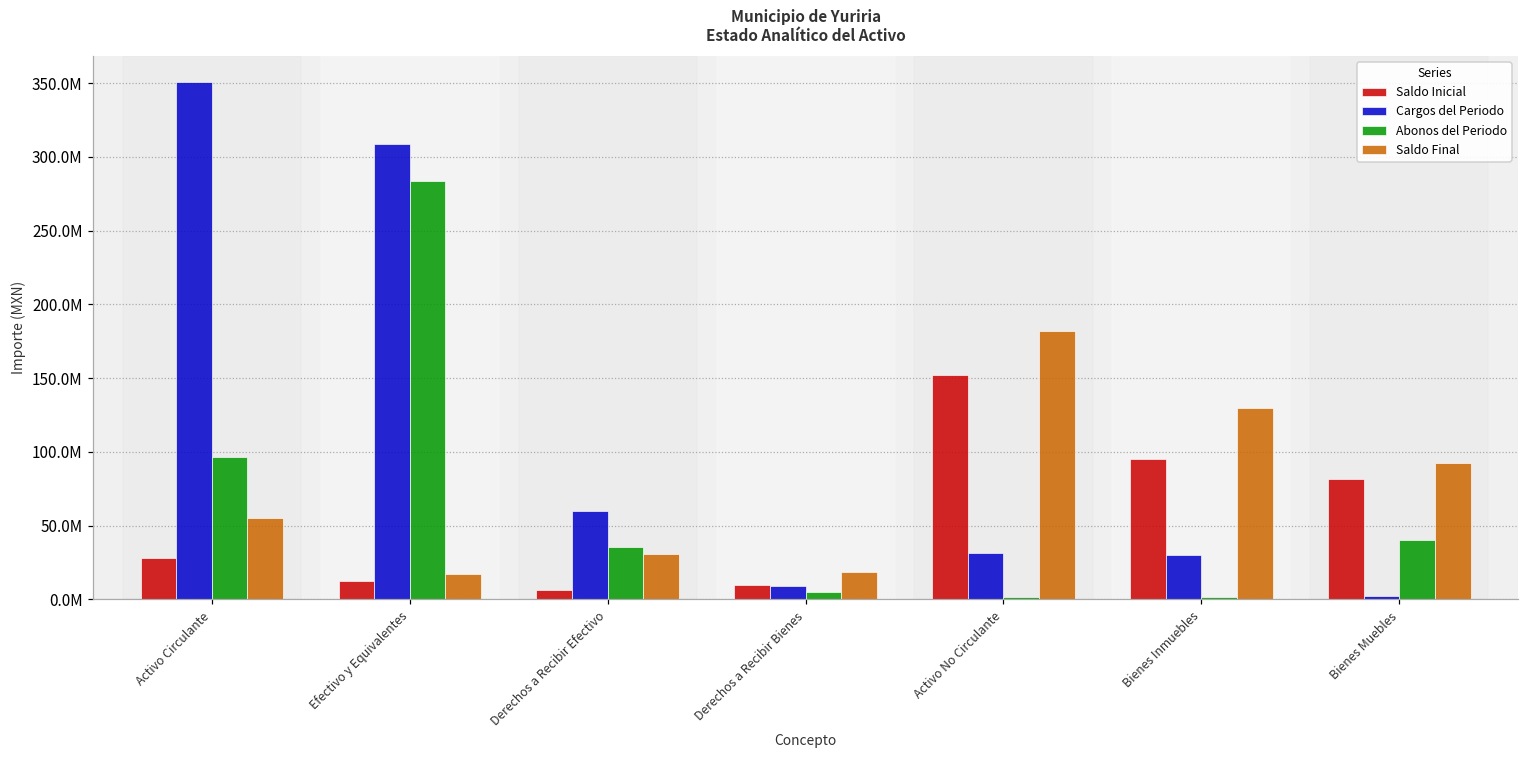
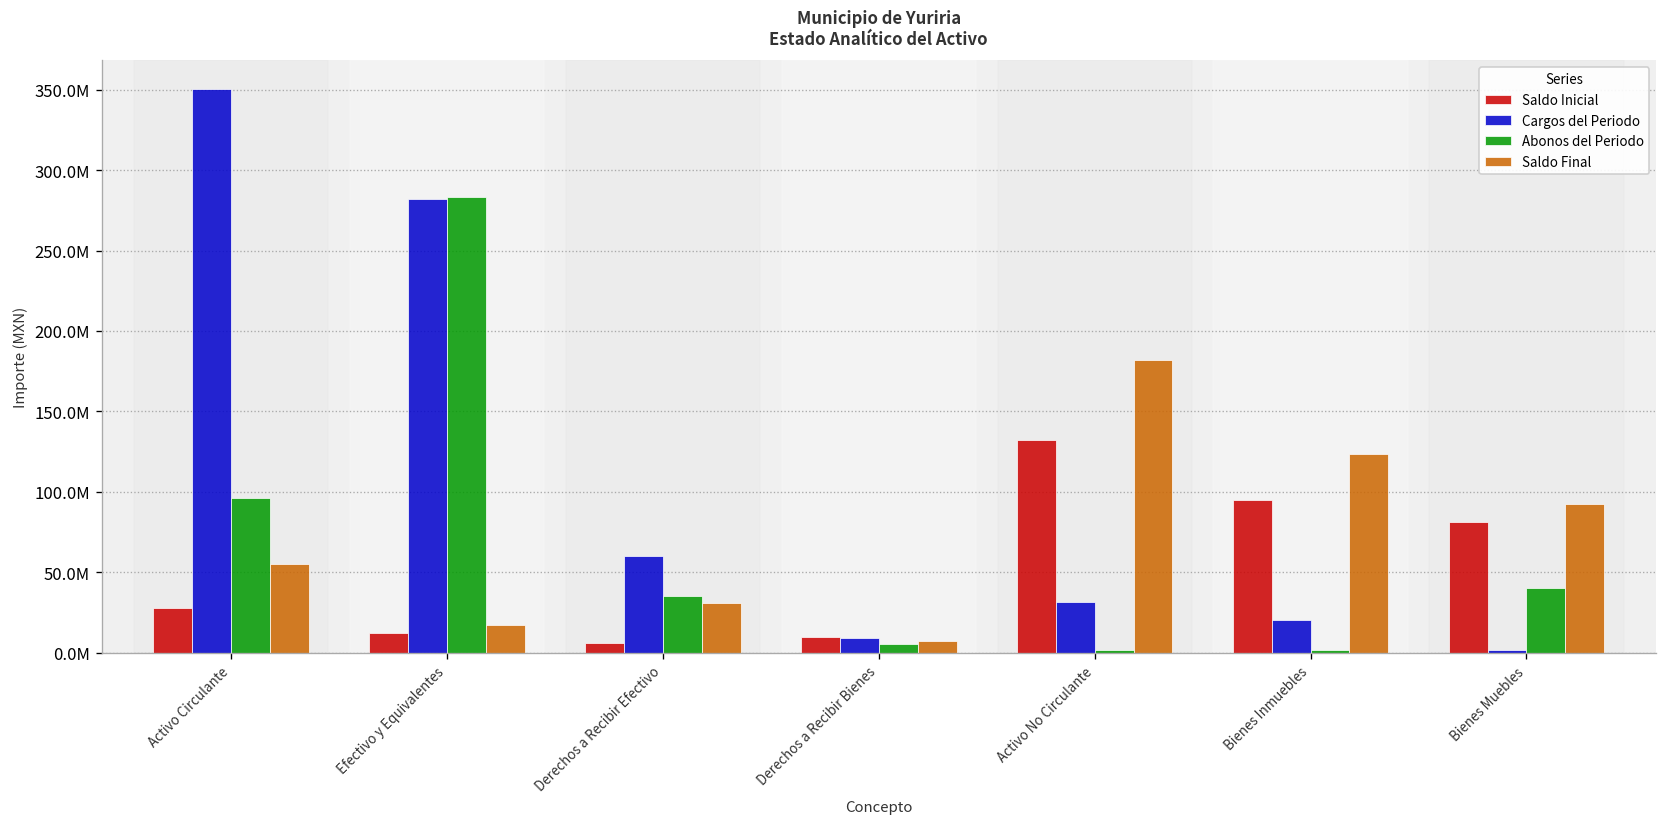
  {
    "Saldo Inicial": {
      "Activo Circulante": 28000000,
      "Efectivo y Equivalentes": 12000000,
      "Derechos a Recibir Efectivo": 6000000,
      "Derechos a Recibir Bienes": 10000000,
-     "Activo No Circulante": 152000000,
+     "Activo No Circulante": 132000000,
      "Bienes Inmuebles": 95000000,
      "Bienes Muebles": 81000000
    },
    "Cargos del Periodo": {
      "Activo Circulante": 351000000,
-     "Efectivo y Equivalentes": 309000000,
+     "Efectivo y Equivalentes": 282000000,
      "Derechos a Recibir Efectivo": 60000000,
      "Derechos a Recibir Bienes": 9000000,
      "Activo No Circulante": 32000000,
-     "Bienes Inmuebles": 30000000,
+     "Bienes Inmuebles": 21000000,
      "Bienes Muebles": 2000000
    },
    "Abonos del Periodo": {
      "Activo Circulante": 96000000,
      "Efectivo y Equivalentes": 284000000,
      "Derechos a Recibir Efectivo": 35000000,
      "Derechos a Recibir Bienes": 5000000,
      "Bienes Muebles": 40000000
    },
    "Saldo Final": {
      "Activo Circulante": 55000000,
      "Efectivo y Equivalentes": 17000000,
      "Derechos a Recibir Efectivo": 31000000,
-     "Derechos a Recibir Bienes": 19000000,
+     "Derechos a Recibir Bienes": 7000000,
      "Activo No Circulante": 182000000,
-     "Bienes Inmuebles": 130000000,
+     "Bienes Inmuebles": 123000000,
      "Bienes Muebles": 92000000
    }
  }
